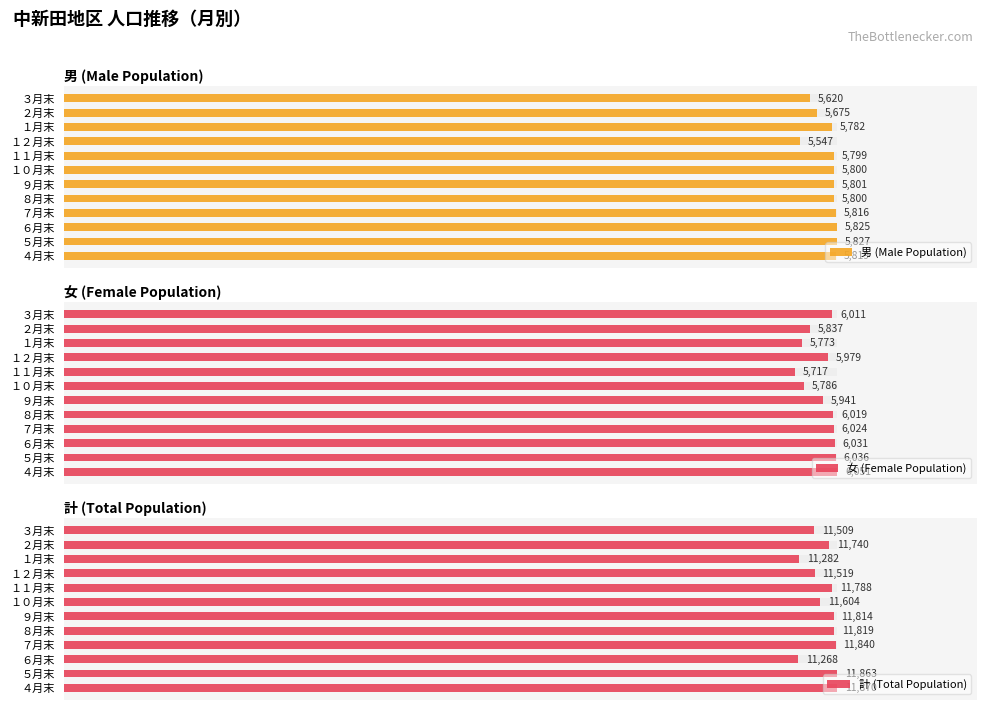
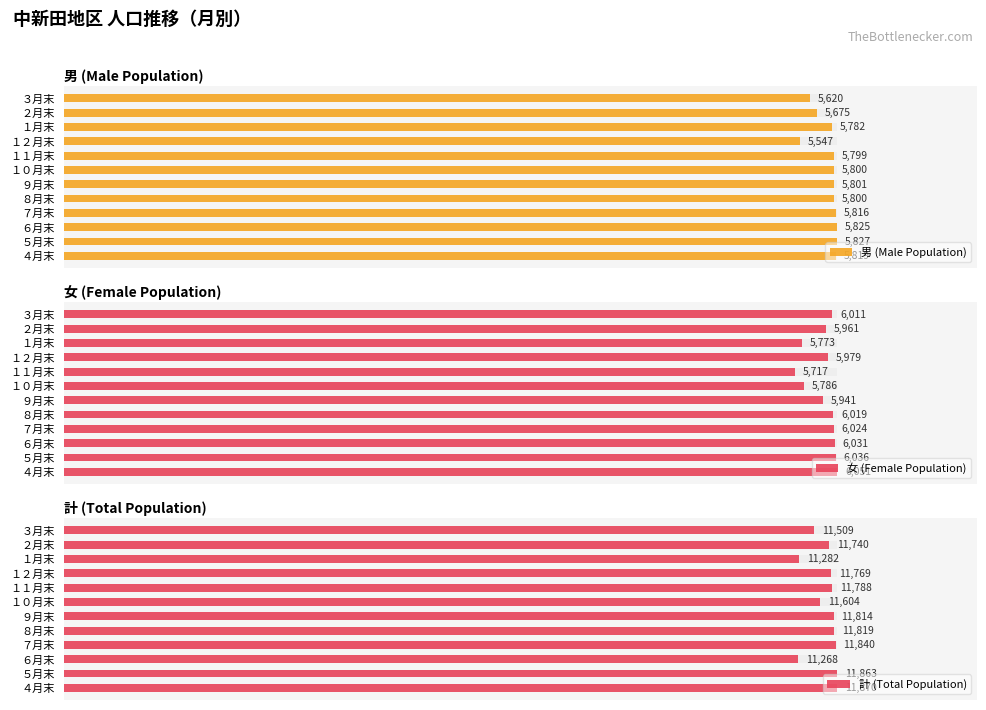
  {
    "男 (Male Population)": {
      "男 (Male Population)": {
        "７月末": "5,816",
        "６月末": "5,825"
      }
    },
    "女 (Female Population)": {
      "女 (Female Population)": {
-       "２月末": "5,837"
+       "２月末": "5,961"
      }
    },
    "計 (Total Population)": {
      "計 (Total Population)": {
-       "１２月末": "11,519"
+       "１２月末": "11,769"
      }
    }
  }
